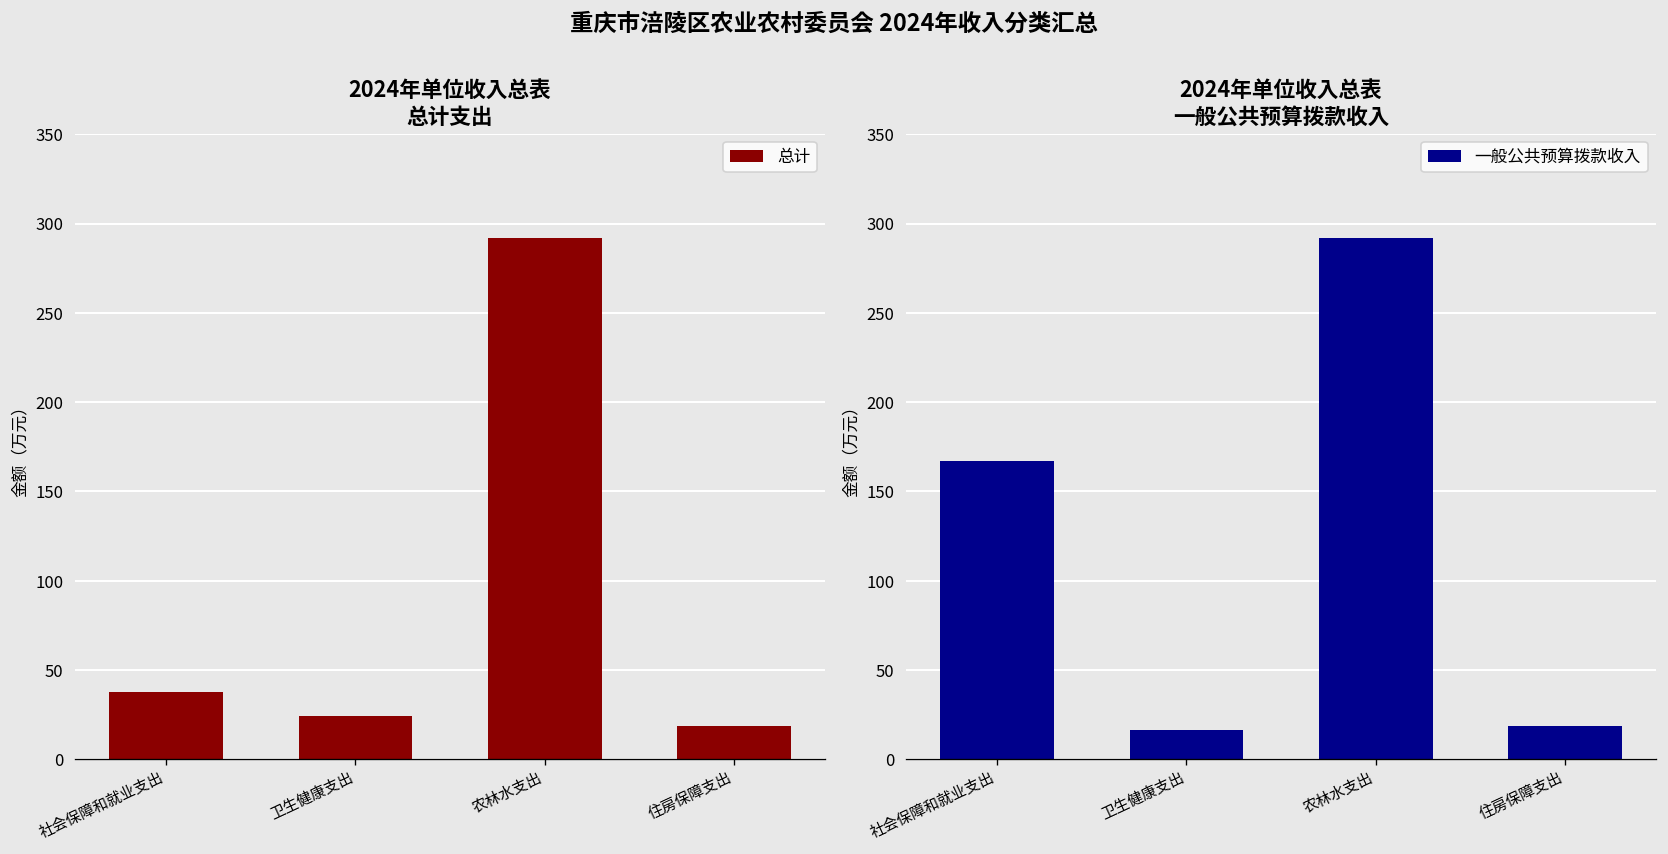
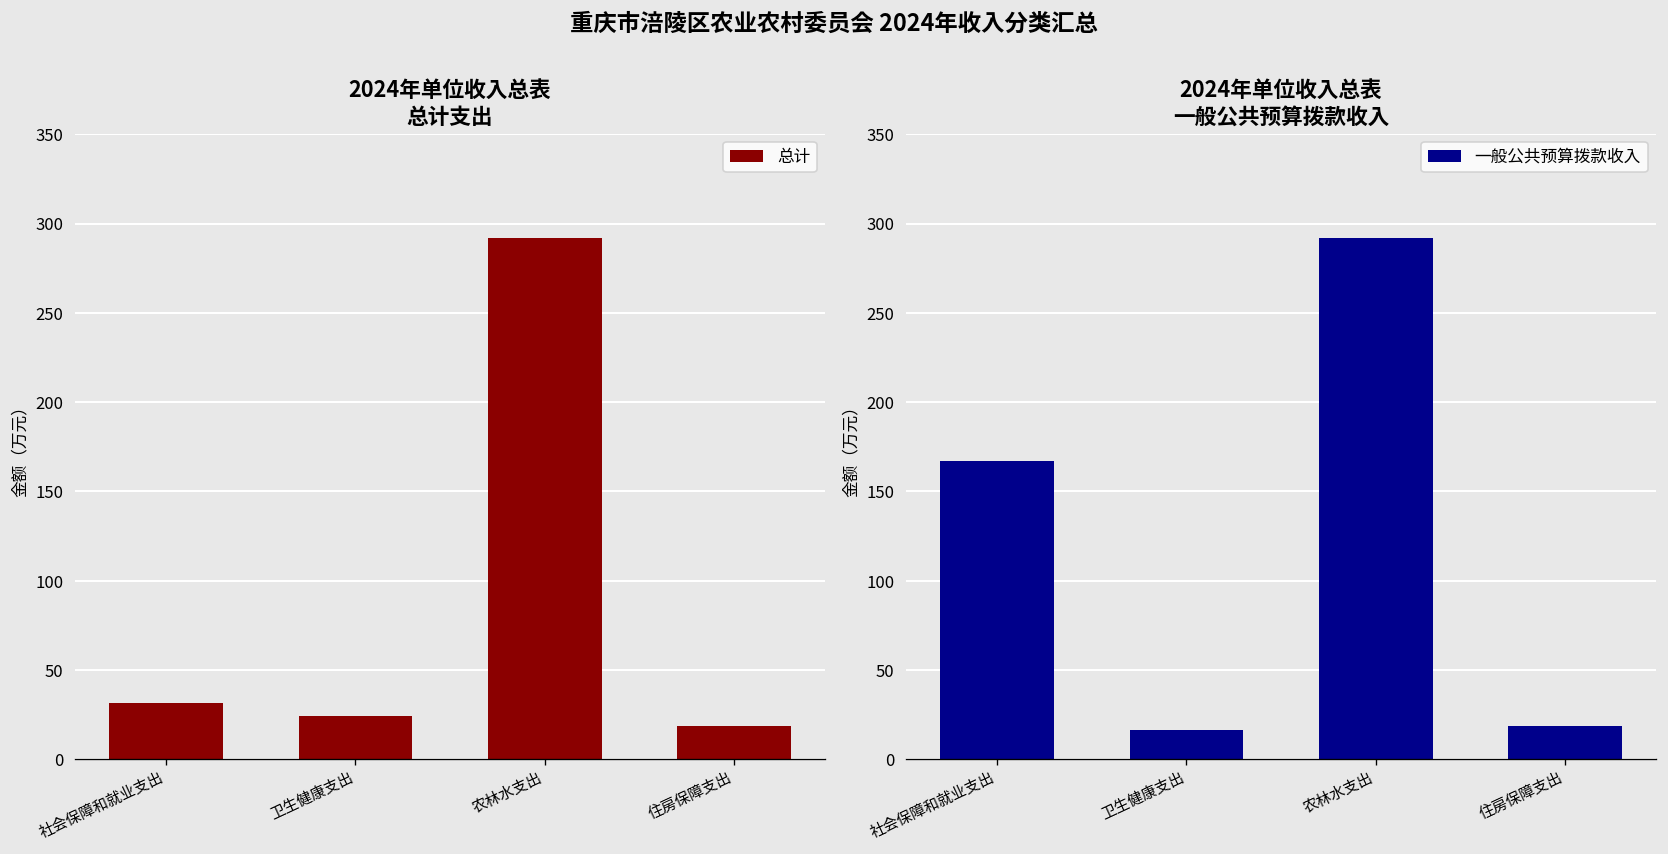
  {
    "2024年单位收入总表 总计支出": {
-     "社会保障和就业支出": 38,
+     "社会保障和就业支出": 31,
      "卫生健康支出": 24,
      "农林水支出": 292,
      "住房保障支出": 19
    },
    "2024年单位收入总表 一般公共预算拨款收入": {
      "社会保障和就业支出": 167,
      "卫生健康支出": 16,
      "农林水支出": 292,
      "住房保障支出": 19
    }
  }
